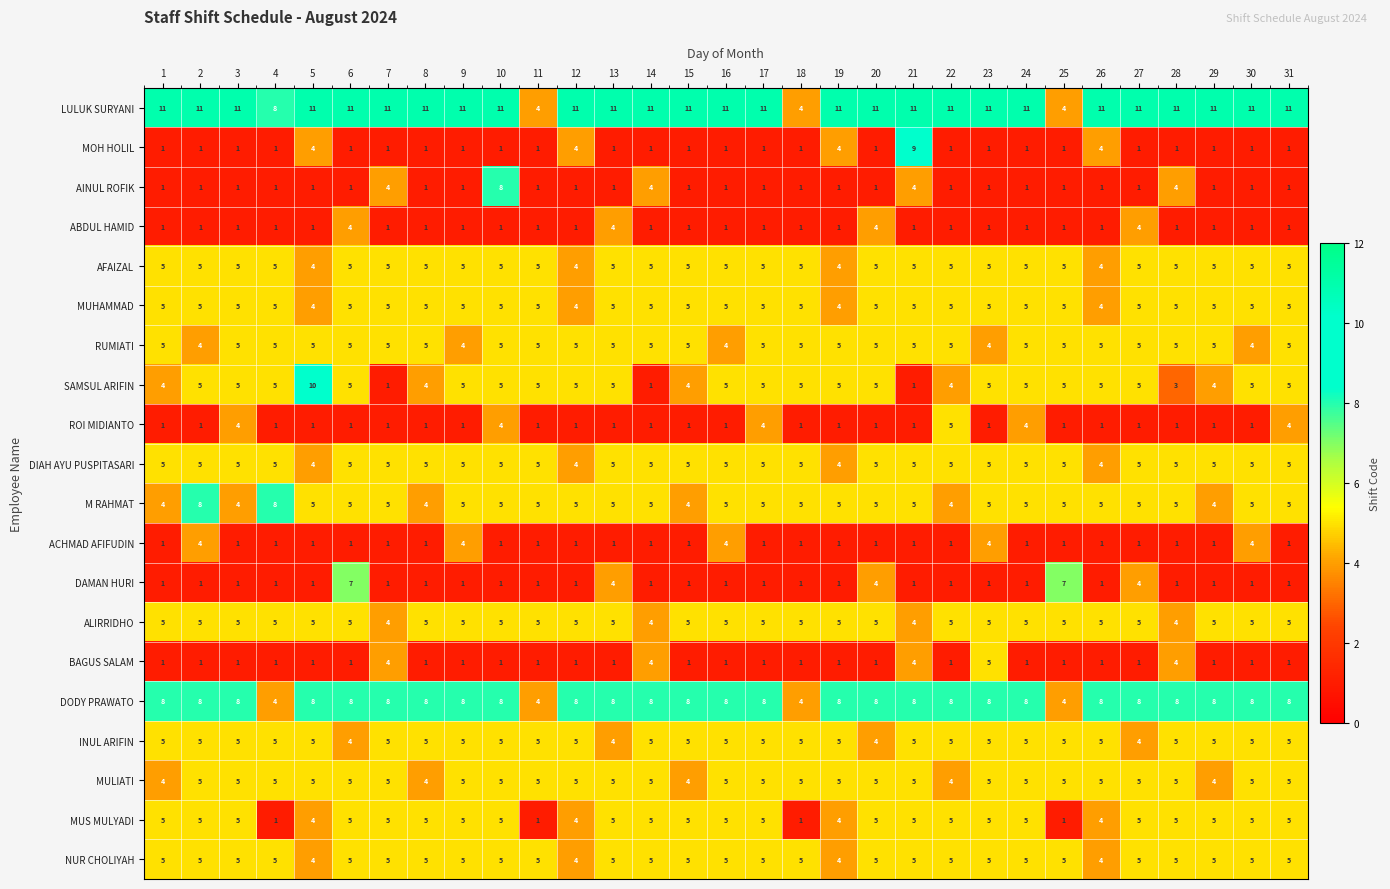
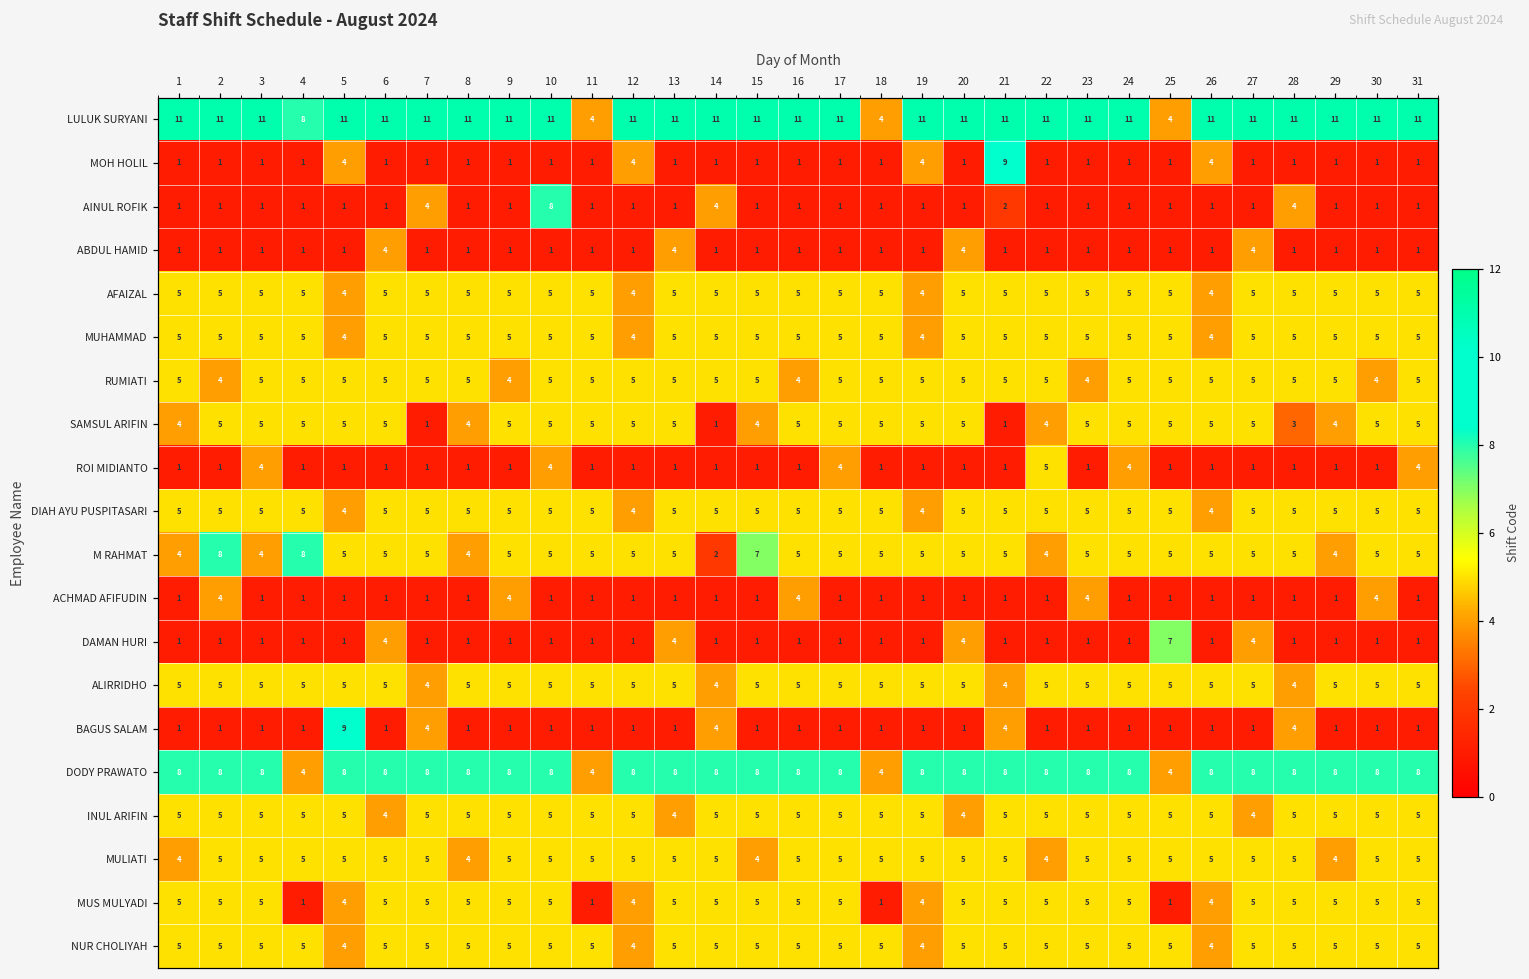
  {
    "AINUL ROFIK": {
      "1": 1,
      "2": 1,
      "3": 1,
      "4": 1,
      "5": 1,
      "6": 1,
      "7": 4,
      "8": 1,
      "9": 1,
      "10": 8,
      "11": 1,
      "12": 1,
      "13": 1,
      "14": 4,
      "15": 1,
      "16": 1,
      "17": 1,
      "18": 1,
      "19": 1,
      "20": 1,
-     "21": 4,
+     "21": 2,
      "22": 1,
      "23": 1,
      "24": 1,
      "25": 1,
      "26": 1,
      "27": 1,
      "28": 4,
      "29": 1,
      "30": 1,
      "31": 1
    },
    "SAMSUL ARIFIN": {
      "1": 4,
      "2": 5,
      "3": 5,
      "4": 5,
-     "5": 10,
+     "5": 5,
      "6": 5,
      "7": 1,
      "8": 4,
      "9": 5,
      "10": 5,
      "11": 5,
      "12": 5,
      "13": 5,
      "14": 1,
      "15": 4,
      "16": 5,
      "17": 5,
      "18": 5,
      "19": 5,
      "20": 5,
      "21": 1,
      "22": 4,
      "23": 5,
      "24": 5,
      "25": 5,
      "26": 5,
      "27": 5,
      "28": 3,
      "29": 4,
      "30": 5,
      "31": 5
    },
    "M RAHMAT": {
      "1": 4,
      "2": 8,
      "3": 4,
      "4": 8,
      "5": 5,
      "6": 5,
      "7": 5,
      "8": 4,
      "9": 5,
      "10": 5,
      "11": 5,
      "12": 5,
      "13": 5,
-     "14": 5,
-     "15": 4,
+     "14": 2,
+     "15": 7,
      "16": 5,
      "17": 5,
      "18": 5,
      "19": 5,
      "20": 5,
      "21": 5,
      "22": 4,
      "23": 5,
      "24": 5,
      "25": 5,
      "26": 5,
      "27": 5,
      "28": 5,
      "29": 4,
      "30": 5,
      "31": 5
    },
    "DAMAN HURI": {
      "1": 1,
      "2": 1,
      "3": 1,
      "4": 1,
      "5": 1,
-     "6": 7,
+     "6": 4,
      "7": 1,
      "8": 1,
      "9": 1,
      "10": 1,
      "11": 1,
      "12": 1,
      "13": 4,
      "14": 1,
      "15": 1,
      "16": 1,
      "17": 1,
      "18": 1,
      "19": 1,
      "20": 4,
      "21": 1,
      "22": 1,
      "23": 1,
      "24": 1,
      "25": 7,
      "26": 1,
      "27": 4,
      "28": 1,
      "29": 1,
      "30": 1,
      "31": 1
    },
    "BAGUS SALAM": {
      "1": 1,
      "2": 1,
      "3": 1,
      "4": 1,
-     "5": 1,
+     "5": 9,
      "6": 1,
      "7": 4,
      "8": 1,
      "9": 1,
      "10": 1,
      "11": 1,
      "12": 1,
      "13": 1,
      "14": 4,
      "15": 1,
      "16": 1,
      "17": 1,
      "18": 1,
      "19": 1,
      "20": 1,
      "21": 4,
      "22": 1,
-     "23": 5,
+     "23": 1,
      "24": 1,
      "25": 1,
      "26": 1,
      "27": 1,
      "28": 4,
      "29": 1,
      "30": 1,
      "31": 1
    }
  }
